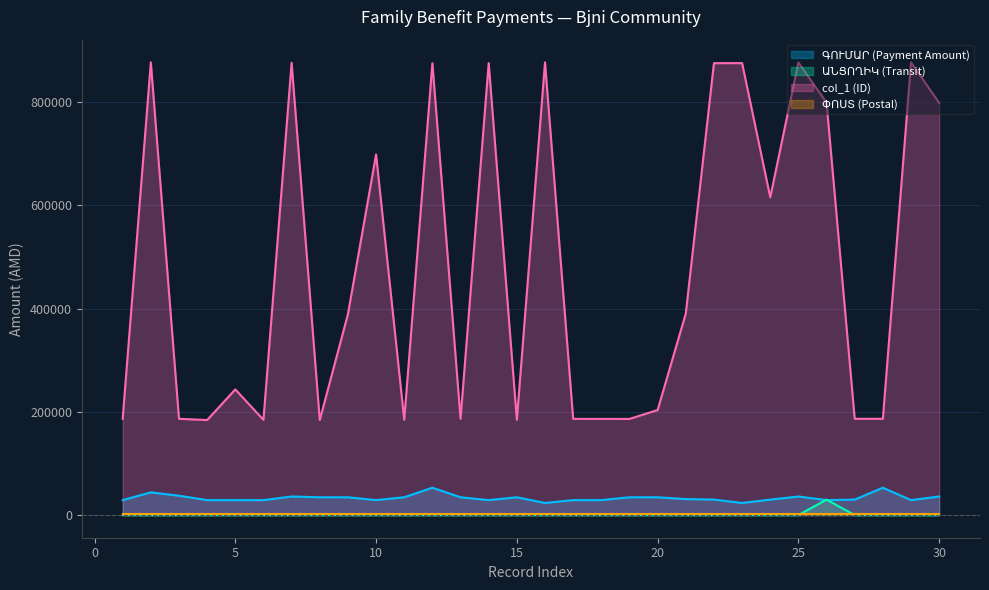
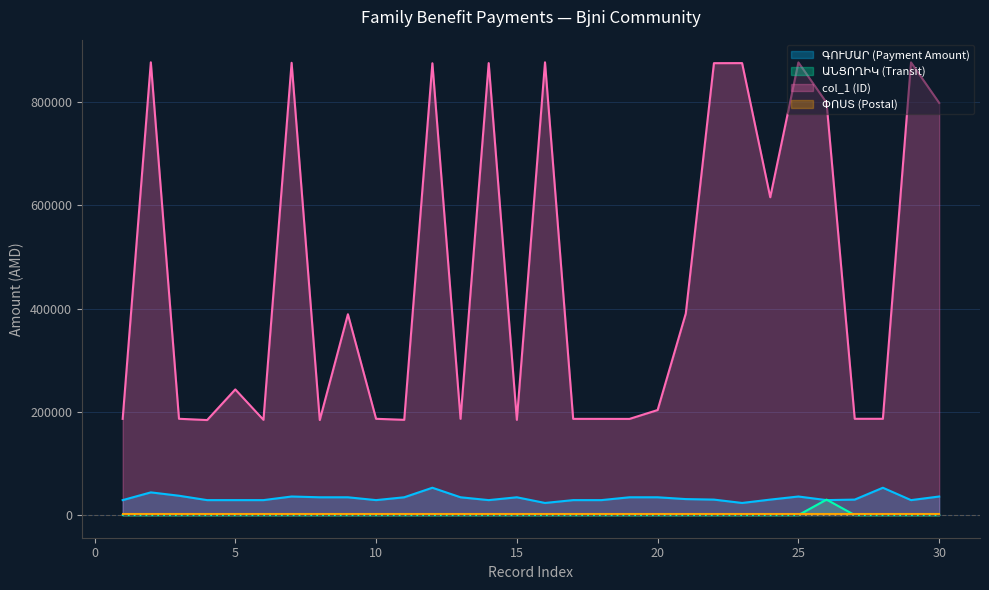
  {
    "col_1 (ID)": {
      "5": 240000,
-     "10": 700000,
+     "10": 190000,
      "15": 180000,
      "20": 200000
    }
  }
